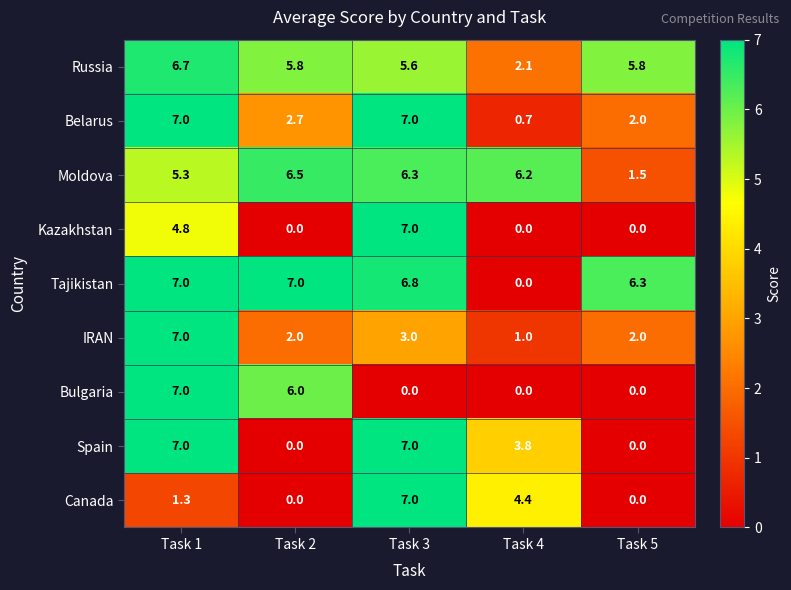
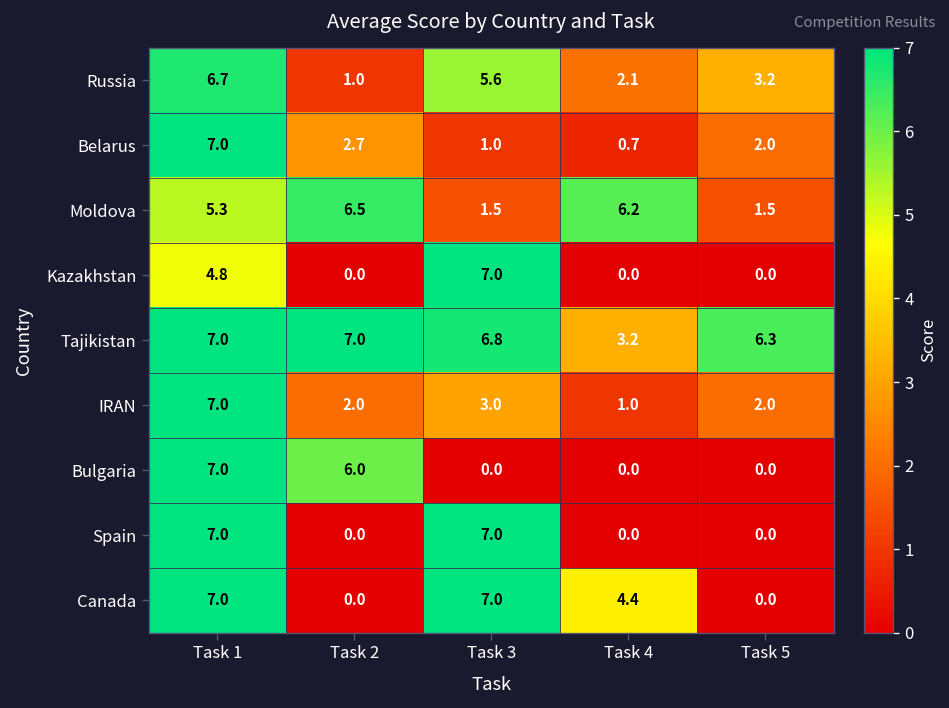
  {
    "Russia": {
      "Task 1": 6.7,
-     "Task 2": 5.8,
+     "Task 2": 1.0,
      "Task 3": 5.6,
      "Task 4": 2.1,
-     "Task 5": 5.8
+     "Task 5": 3.2
    },
    "Belarus": {
      "Task 1": 7.0,
      "Task 2": 2.7,
-     "Task 3": 7.0,
+     "Task 3": 1.0,
      "Task 4": 0.7,
      "Task 5": 2.0
    },
    "Moldova": {
      "Task 1": 5.3,
      "Task 2": 6.5,
-     "Task 3": 6.3,
+     "Task 3": 1.5,
      "Task 4": 6.2,
      "Task 5": 1.5
    },
    "Kazakhstan": {
      "Task 1": 4.8,
      "Task 2": 0.0,
      "Task 3": 7.0,
      "Task 4": 0.0,
      "Task 5": 0.0
    },
    "Tajikistan": {
      "Task 1": 7.0,
      "Task 2": 7.0,
      "Task 3": 6.8,
-     "Task 4": 0.0,
+     "Task 4": 3.2,
      "Task 5": 6.3
    },
    "IRAN": {
      "Task 1": 7.0,
      "Task 2": 2.0,
      "Task 3": 3.0,
      "Task 4": 1.0,
      "Task 5": 2.0
    },
    "Bulgaria": {
      "Task 1": 7.0,
      "Task 2": 6.0,
      "Task 3": 0.0,
      "Task 4": 0.0,
      "Task 5": 0.0
    },
    "Spain": {
      "Task 1": 7.0,
      "Task 2": 0.0,
      "Task 3": 7.0,
-     "Task 4": 3.8,
+     "Task 4": 0.0,
      "Task 5": 0.0
    },
    "Canada": {
-     "Task 1": 1.3,
+     "Task 1": 7.0,
      "Task 2": 0.0,
      "Task 3": 7.0,
      "Task 4": 4.4,
      "Task 5": 0.0
    }
  }
